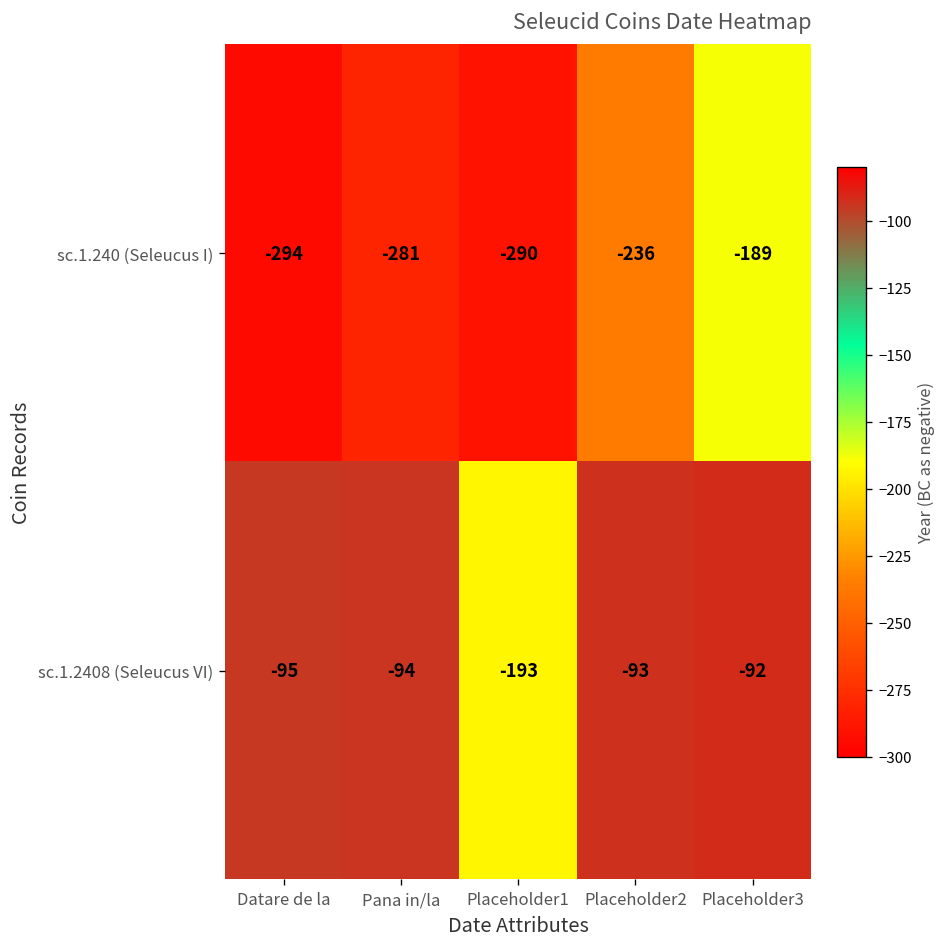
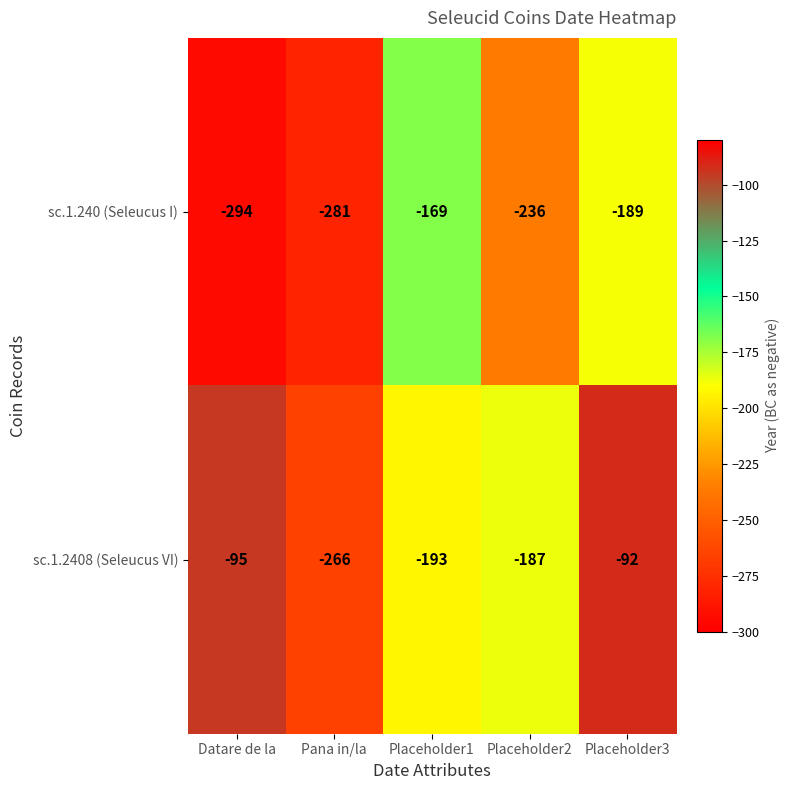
  {
    "sc.1.240 (Seleucus I)": {
      "Datare de la": -294,
      "Pana in/la": -281,
-     "Placeholder1": -290,
+     "Placeholder1": -169,
      "Placeholder2": -236,
      "Placeholder3": -189
    },
    "sc.1.2408 (Seleucus VI)": {
      "Datare de la": -95,
-     "Pana in/la": -94,
+     "Pana in/la": -266,
      "Placeholder1": -193,
-     "Placeholder2": -93,
+     "Placeholder2": -187,
      "Placeholder3": -92
    }
  }
